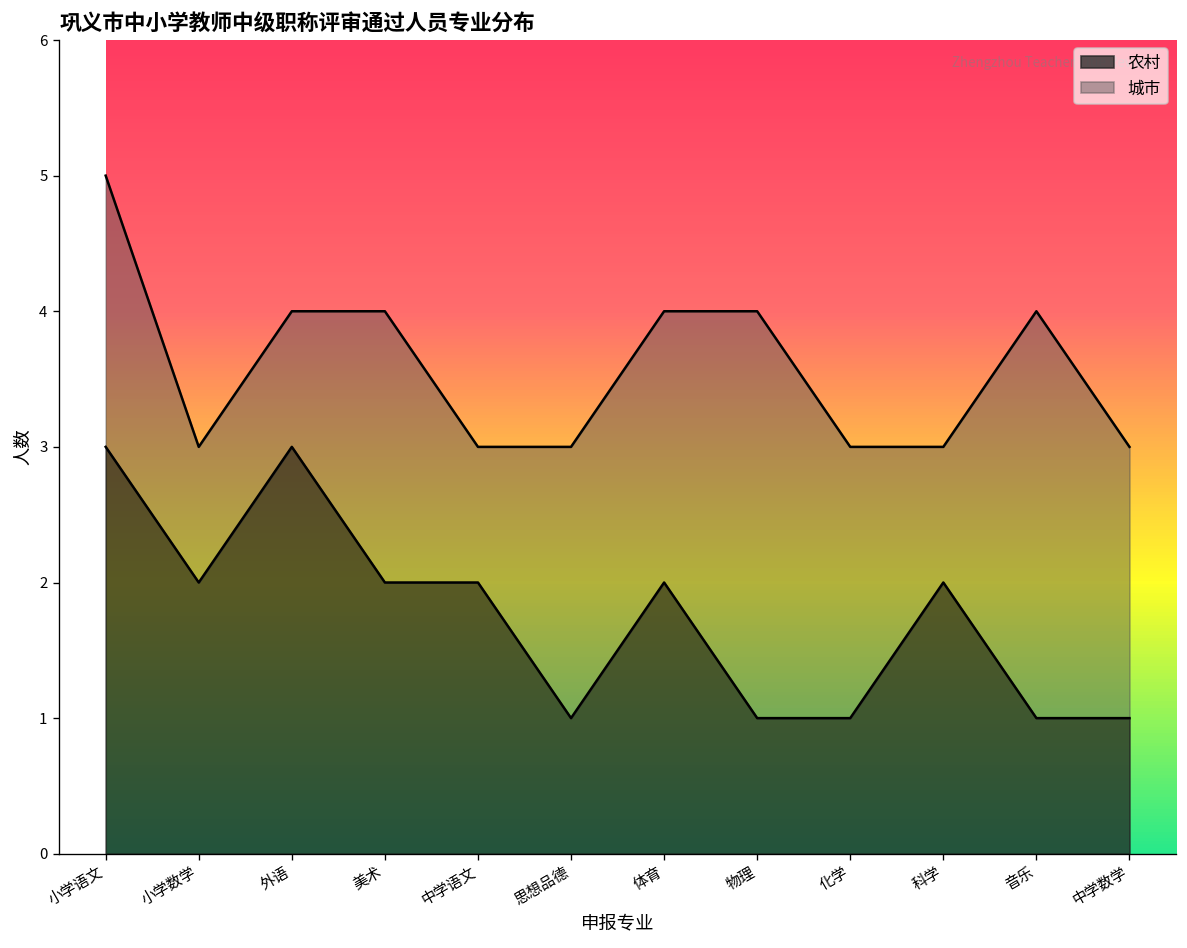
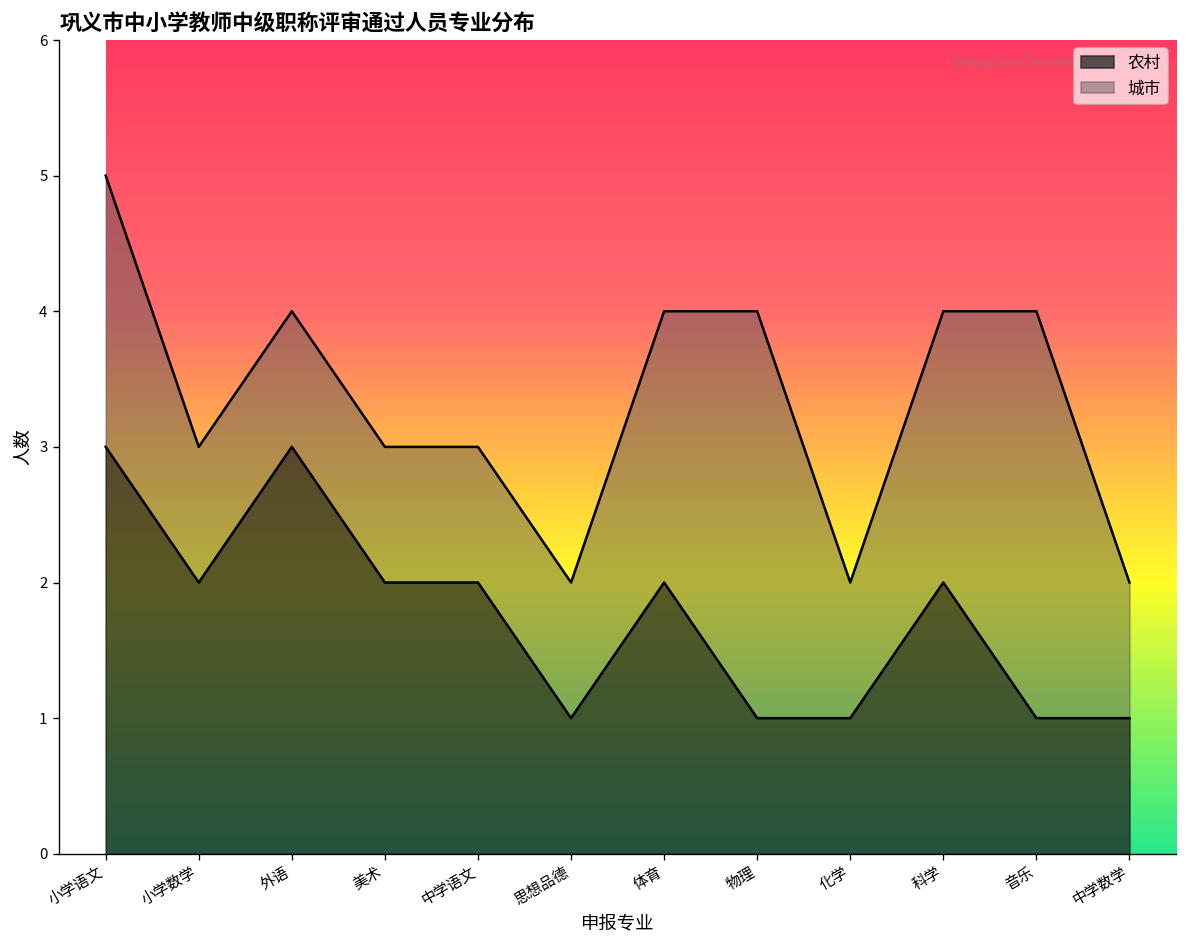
  {
    "农村": {
      "小学语文": 3,
      "小学数学": 2,
      "外语": 3,
      "美术": 2,
      "中学语文": 2,
      "思想品德": 1,
      "体育": 2,
      "物理": 1,
      "化学": 1,
      "科学": 2,
      "音乐": 1,
      "中学数学": 1
    },
    "城市": {
      "小学语文": 2,
      "小学数学": 1,
      "外语": 1,
-     "美术": 2,
+     "美术": 1,
      "中学语文": 1,
-     "思想品德": 2,
+     "思想品德": 1,
      "体育": 2,
      "物理": 3,
-     "化学": 2,
-     "科学": 1,
+     "化学": 1,
+     "科学": 2,
      "音乐": 3,
-     "中学数学": 2
+     "中学数学": 1
    }
  }
